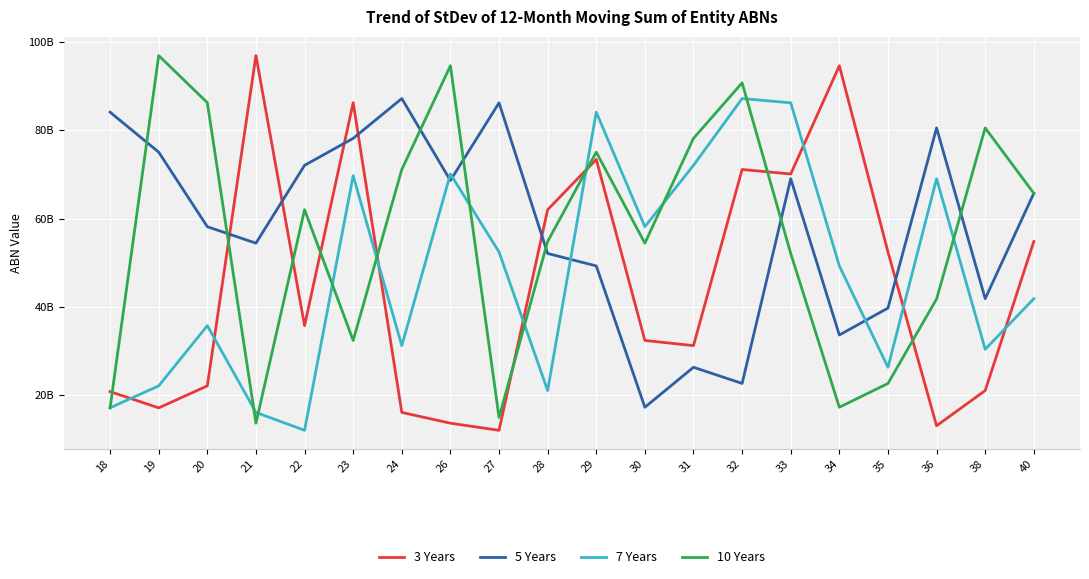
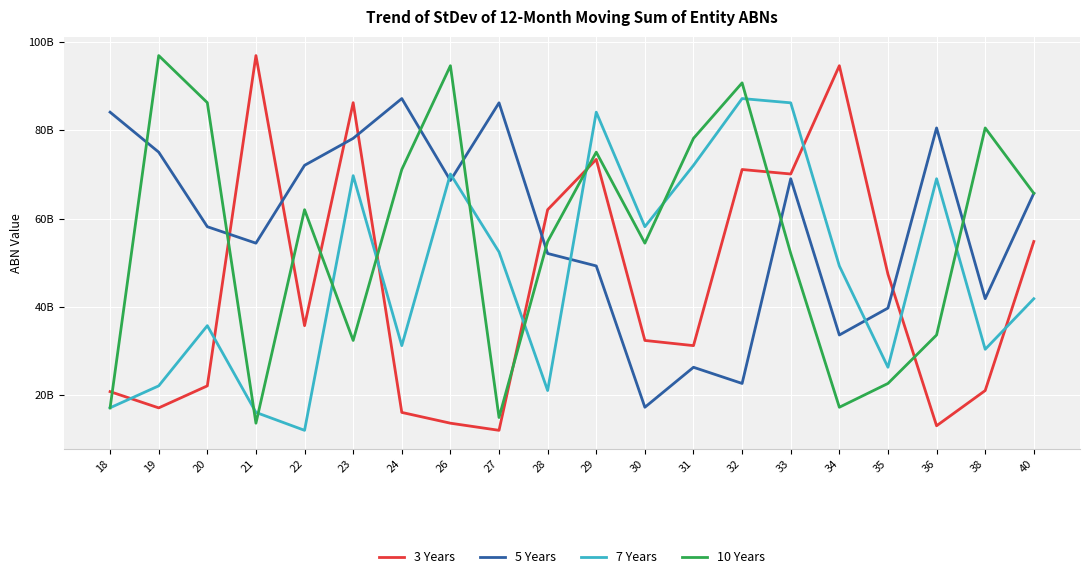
  {
    "3 Years": {
      "18": 21000000000,
      "19": 17000000000,
      "20": 22000000000,
      "21": 97000000000,
      "22": 36000000000,
      "23": 86000000000,
      "24": 16000000000,
      "26": 14000000000,
      "27": 12000000000,
      "28": 62000000000,
      "29": 73000000000,
      "30": 32000000000,
      "31": 31000000000,
      "32": 71000000000,
      "33": 70000000000,
      "34": 95000000000,
-     "35": 52000000000,
+     "35": 47000000000,
      "36": 13000000000,
      "38": 21000000000,
      "40": 55000000000
    },
    "5 Years": {
      "18": 84000000000,
      "19": 75000000000,
      "20": 58000000000,
      "21": 54000000000,
      "22": 72000000000,
      "23": 78000000000,
      "24": 87000000000,
      "26": 69000000000,
      "27": 86000000000,
      "28": 52000000000,
      "29": 49000000000,
      "30": 17000000000,
      "31": 26000000000,
      "32": 23000000000,
      "33": 69000000000,
      "34": 34000000000,
      "35": 40000000000,
      "36": 81000000000,
      "38": 42000000000
    },
    "7 Years": {
      "19": 22000000000,
      "20": 36000000000,
      "21": 16000000000,
      "22": 12000000000,
      "23": 70000000000,
      "24": 31000000000,
      "26": 70000000000,
      "27": 52000000000,
      "28": 21000000000,
      "29": 84000000000,
      "30": 58000000000,
      "31": 72000000000,
      "32": 87000000000,
      "33": 86000000000,
      "34": 49000000000,
      "35": 26000000000,
      "36": 69000000000,
      "38": 30000000000,
      "40": 42000000000
    },
    "10 Years": {
      "19": 97000000000,
      "20": 86000000000,
      "21": 14000000000,
      "22": 62000000000,
      "23": 32000000000,
      "24": 71000000000,
      "26": 95000000000,
      "27": 15000000000,
      "28": 55000000000,
      "29": 75000000000,
      "30": 54000000000,
      "31": 78000000000,
      "32": 91000000000,
      "33": 52000000000,
      "34": 17000000000,
      "35": 23000000000,
-     "36": 42000000000,
+     "36": 34000000000,
      "38": 81000000000
    }
  }
